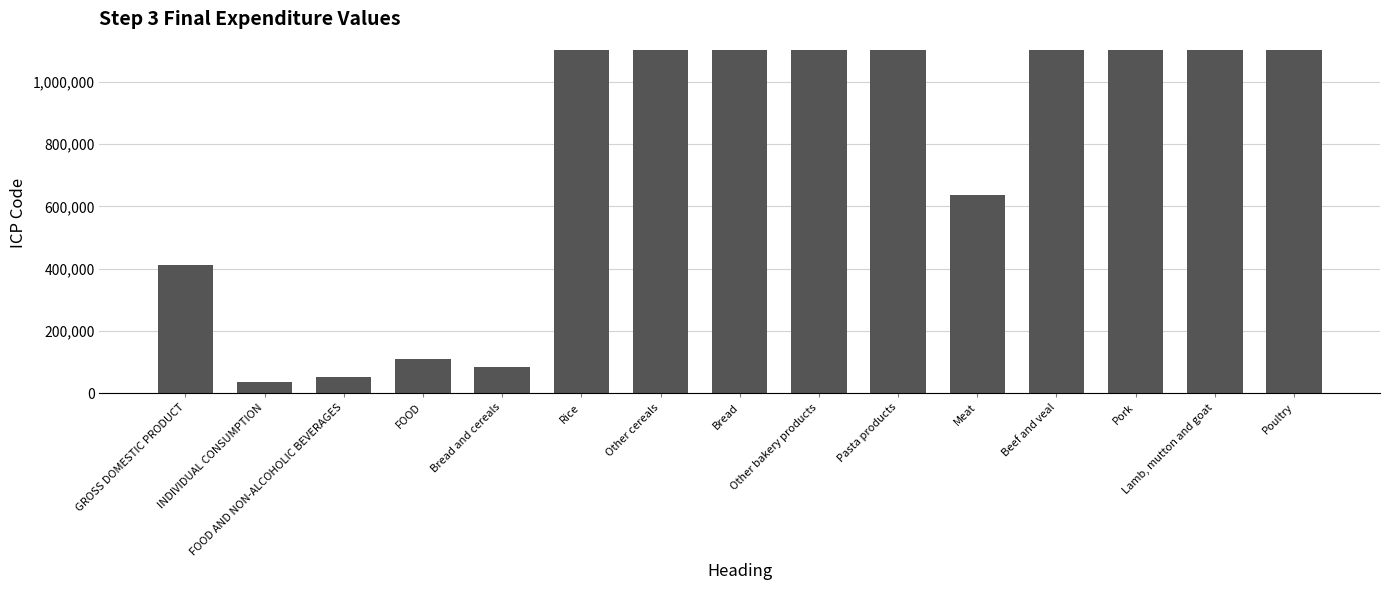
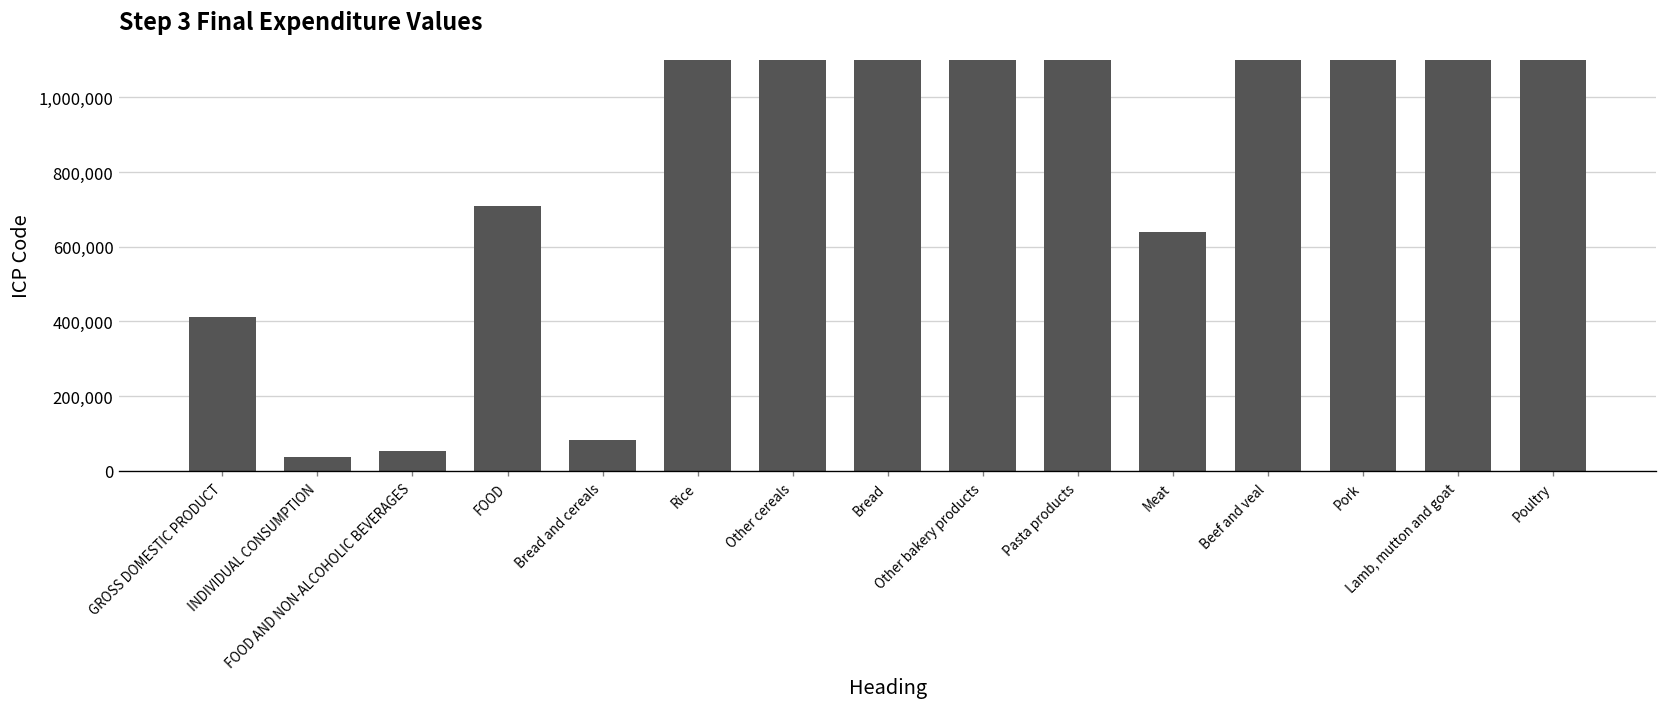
  {
    "GROSS DOMESTIC PRODUCT": "410,000",
    "INDIVIDUAL CONSUMPTION": "40,000",
    "FOOD AND NON-ALCOHOLIC BEVERAGES": "50,000",
-   "FOOD": "110,000",
+   "FOOD": "710,000",
    "Bread and cereals": "80,000",
    "Rice": "1,100,000",
    "Other cereals": "1,100,000",
    "Bread": "1,100,000",
    "Other bakery products": "1,100,000",
    "Pasta products": "1,100,000",
    "Meat": "640,000",
    "Beef and veal": "1,100,000",
    "Pork": "1,100,000",
    "Lamb, mutton and goat": "1,100,000",
    "Poultry": "1,100,000"
  }
